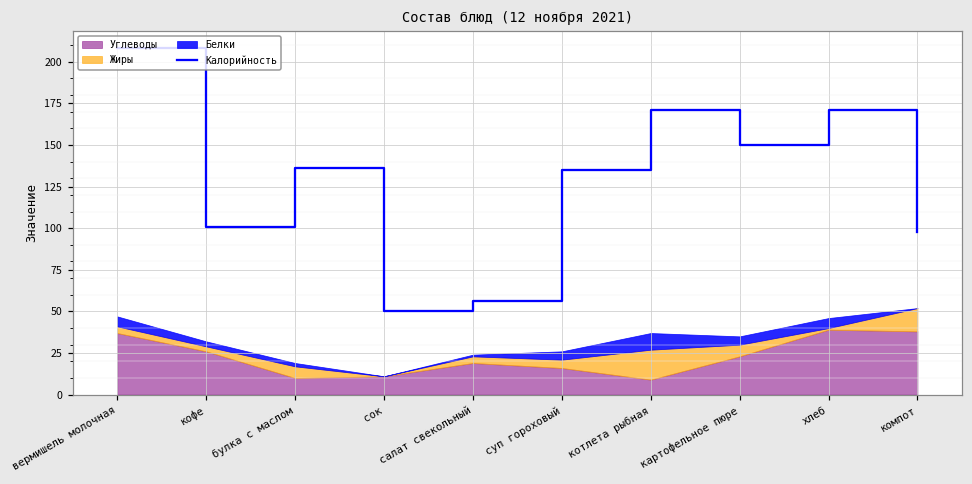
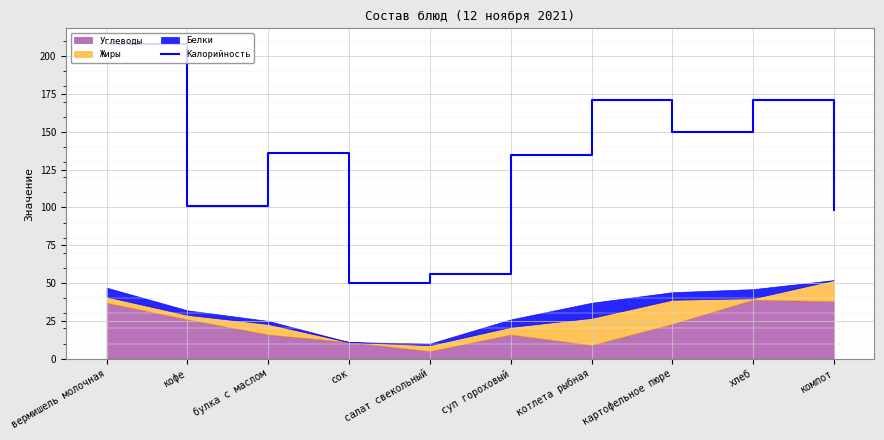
  {
    "Углеводы": {
      "вермишель молочная": 37,
      "кофе": 26,
-     "булка с маслом": 10,
-     "салат свекольный": 19,
+     "булка с маслом": 16,
+     "салат свекольный": 5,
      "суп гороховый": 16,
      "котлета рыбная": 9,
      "картофельное пюре": 23,
      "компот": 38
    },
    "Жиры": {
      "вермишель молочная": 4,
      "кофе": 3,
      "булка с маслом": 7,
      "суп гороховый": 5,
      "котлета рыбная": 18,
-     "картофельное пюре": 7
+     "картофельное пюре": 16
    }
  }
